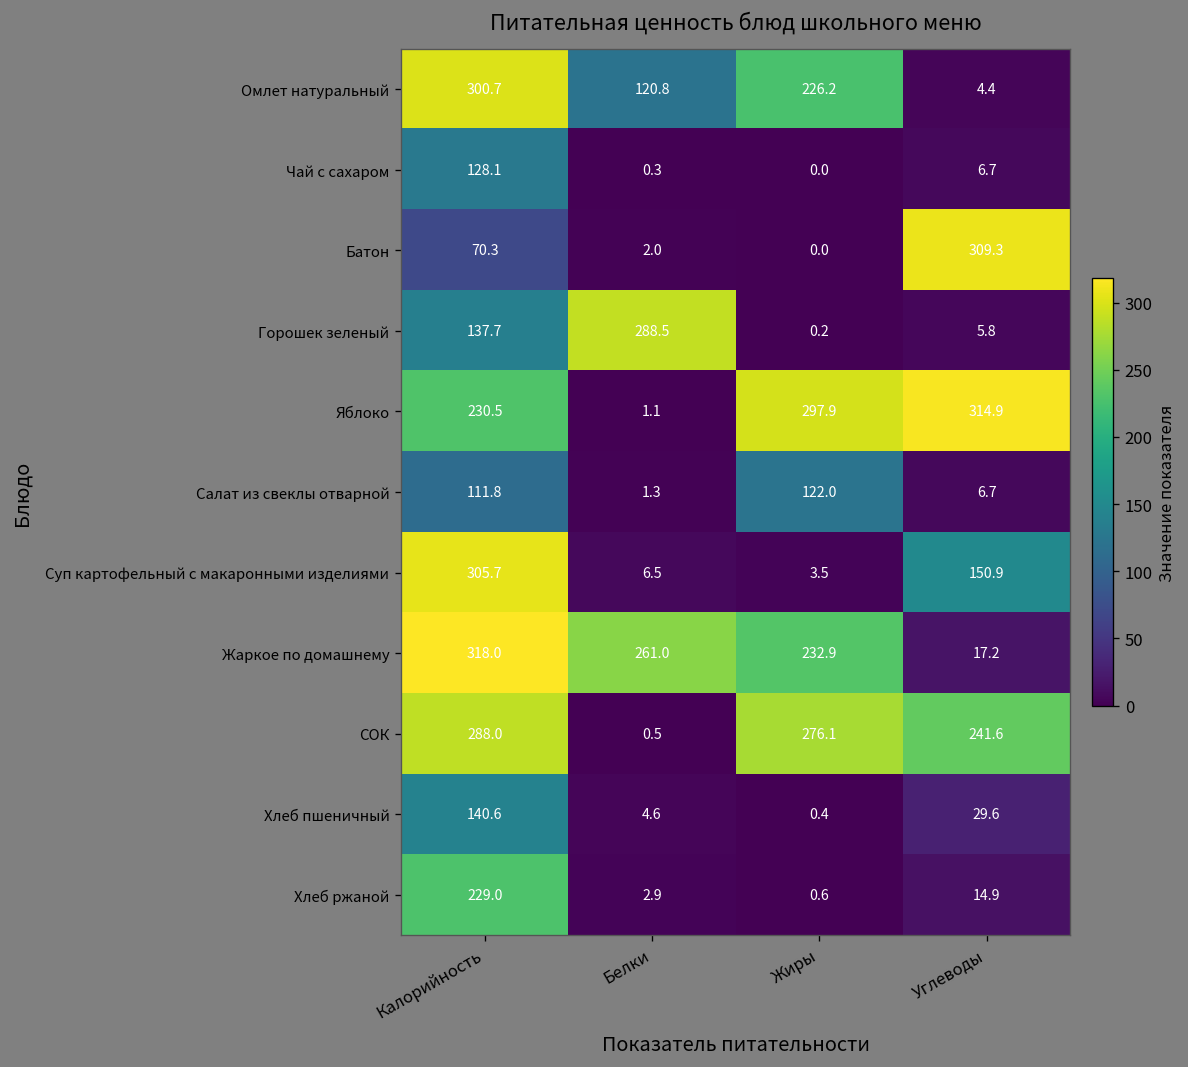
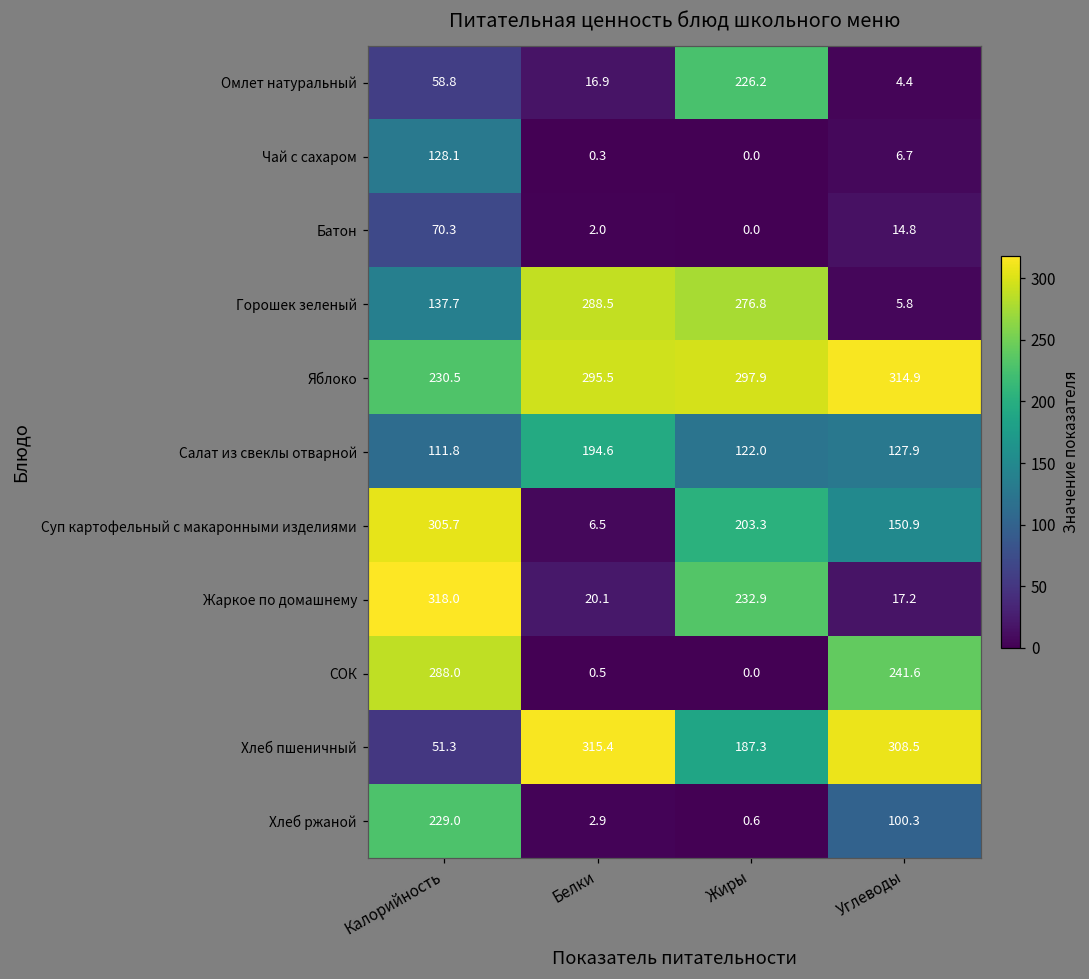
  {
    "Омлет натуральный": {
-     "Калорийность": 300.7,
-     "Белки": 120.8,
+     "Калорийность": 58.8,
+     "Белки": 16.9,
      "Жиры": 226.2,
      "Углеводы": 4.4
    },
    "Чай с сахаром": {
      "Калорийность": 128.1,
      "Белки": 0.3,
      "Жиры": 0.0,
      "Углеводы": 6.7
    },
    "Батон": {
      "Калорийность": 70.3,
      "Белки": 2.0,
      "Жиры": 0.0,
-     "Углеводы": 309.3
+     "Углеводы": 14.8
    },
    "Горошек зеленый": {
      "Калорийность": 137.7,
      "Белки": 288.5,
-     "Жиры": 0.2,
+     "Жиры": 276.8,
      "Углеводы": 5.8
    },
    "Яблоко": {
      "Калорийность": 230.5,
-     "Белки": 1.1,
+     "Белки": 295.5,
      "Жиры": 297.9,
      "Углеводы": 314.9
    },
    "Салат из свеклы отварной": {
      "Калорийность": 111.8,
-     "Белки": 1.3,
+     "Белки": 194.6,
      "Жиры": 122.0,
-     "Углеводы": 6.7
+     "Углеводы": 127.9
    },
    "Суп картофельный с макаронными изделиями": {
      "Калорийность": 305.7,
      "Белки": 6.5,
-     "Жиры": 3.5,
+     "Жиры": 203.3,
      "Углеводы": 150.9
    },
    "Жаркое по домашнему": {
      "Калорийность": 318.0,
-     "Белки": 261.0,
+     "Белки": 20.1,
      "Жиры": 232.9,
      "Углеводы": 17.2
    },
    "СОК": {
      "Калорийность": 288.0,
      "Белки": 0.5,
-     "Жиры": 276.1,
+     "Жиры": 0.0,
      "Углеводы": 241.6
    },
    "Хлеб пшеничный": {
-     "Калорийность": 140.6,
-     "Белки": 4.6,
-     "Жиры": 0.4,
-     "Углеводы": 29.6
+     "Калорийность": 51.3,
+     "Белки": 315.4,
+     "Жиры": 187.3,
+     "Углеводы": 308.5
    },
    "Хлеб ржаной": {
      "Калорийность": 229.0,
      "Белки": 2.9,
      "Жиры": 0.6,
-     "Углеводы": 14.9
+     "Углеводы": 100.3
    }
  }
